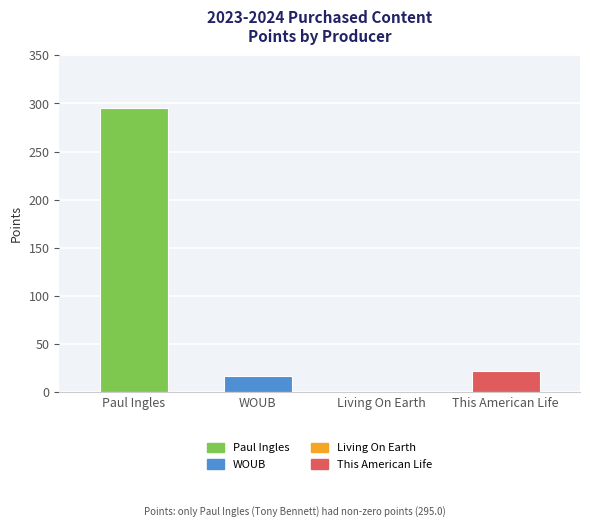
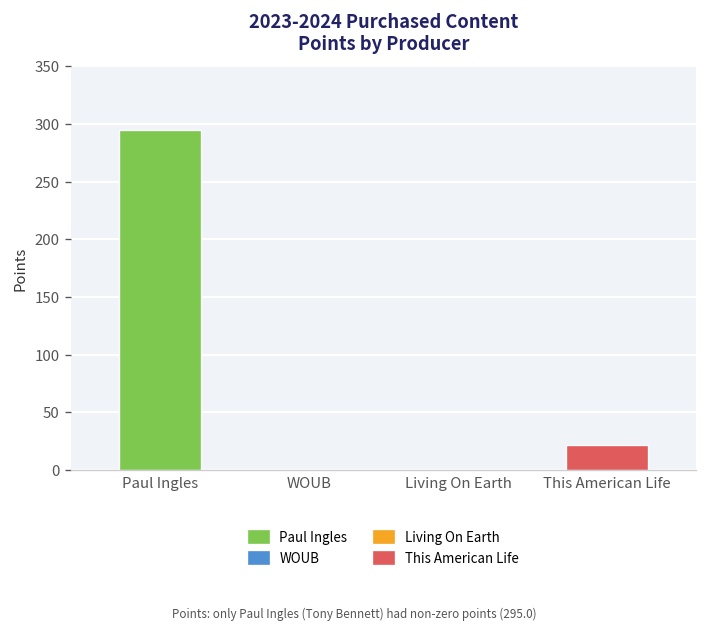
  {
    "Paul Ingles": 300,
-   "WOUB": 20,
+   "WOUB": 0,
    "Living On Earth": 0,
    "This American Life": 20
  }
